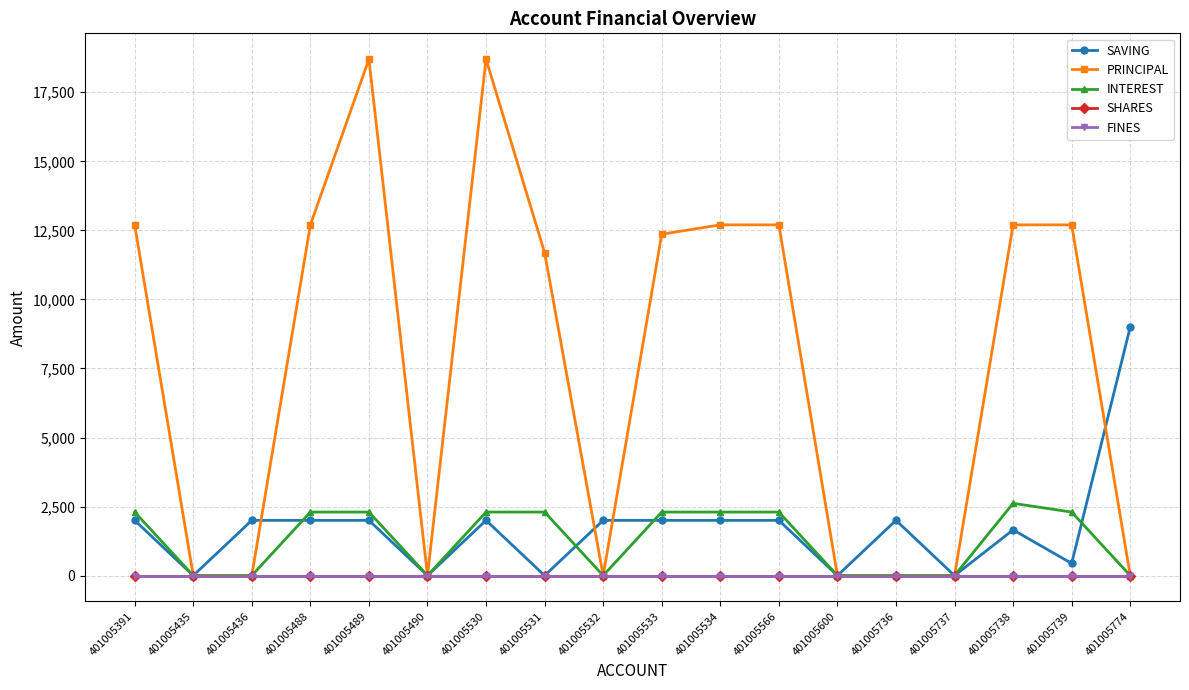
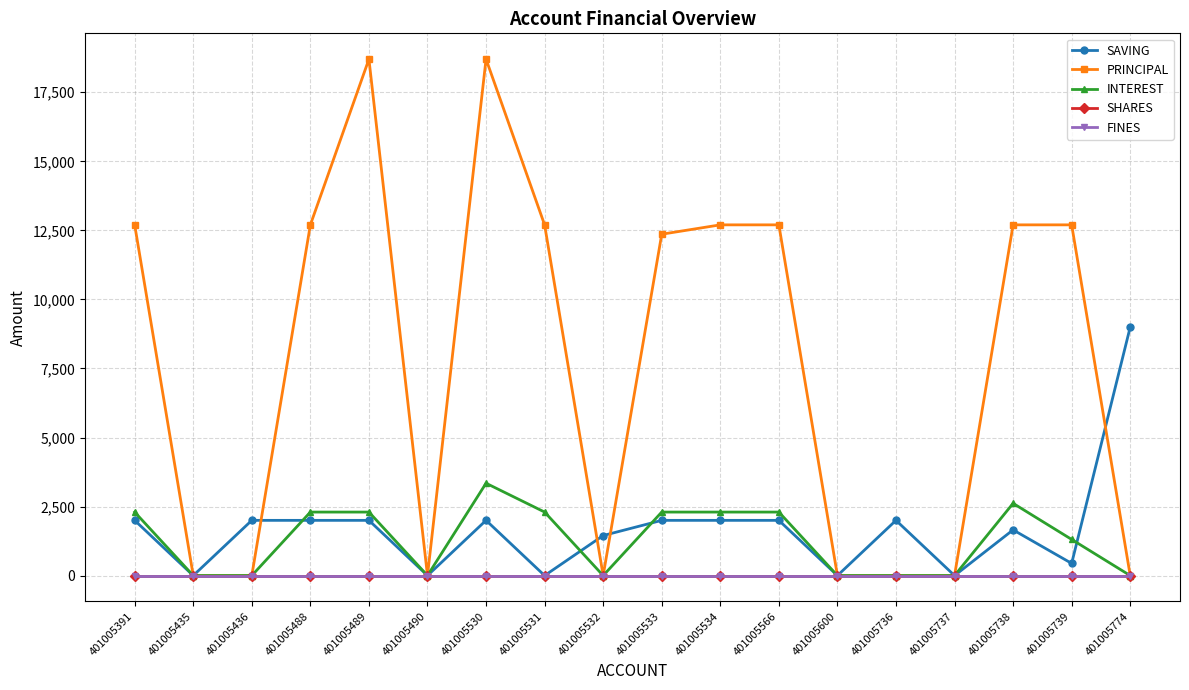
  {
    "SAVING": {
      "401005391": "2,000",
      "401005436": "2,000",
      "401005488": "2,000",
      "401005489": "2,000",
      "401005530": "2,000",
-     "401005532": "2,000",
+     "401005532": "1,500",
      "401005533": "2,000",
      "401005534": "2,000",
      "401005566": "2,000",
      "401005736": "2,000",
      "401005738": "1,700",
      "401005739": "400",
      "401005774": "9,000"
    },
    "PRINCIPAL": {
      "401005391": "12,700",
      "401005488": "12,700",
      "401005489": "18,700",
      "401005530": "18,700",
-     "401005531": "11,700",
+     "401005531": "12,700",
      "401005533": "12,400",
      "401005534": "12,700",
      "401005566": "12,700",
      "401005738": "12,700",
      "401005739": "12,700"
    },
    "INTEREST": {
      "401005391": "2,300",
      "401005488": "2,300",
      "401005489": "2,300",
-     "401005530": "2,300",
+     "401005530": "3,300",
      "401005531": "2,300",
      "401005533": "2,300",
      "401005534": "2,300",
      "401005566": "2,300",
      "401005738": "2,600",
-     "401005739": "2,300"
+     "401005739": "1,300"
    },
    "FINES": {
      "401005391": "0",
      "401005488": "0",
      "401005489": "0",
      "401005530": "0",
      "401005533": "0",
      "401005534": "0",
      "401005566": "0",
      "401005738": "0",
      "401005739": "0"
    }
  }
